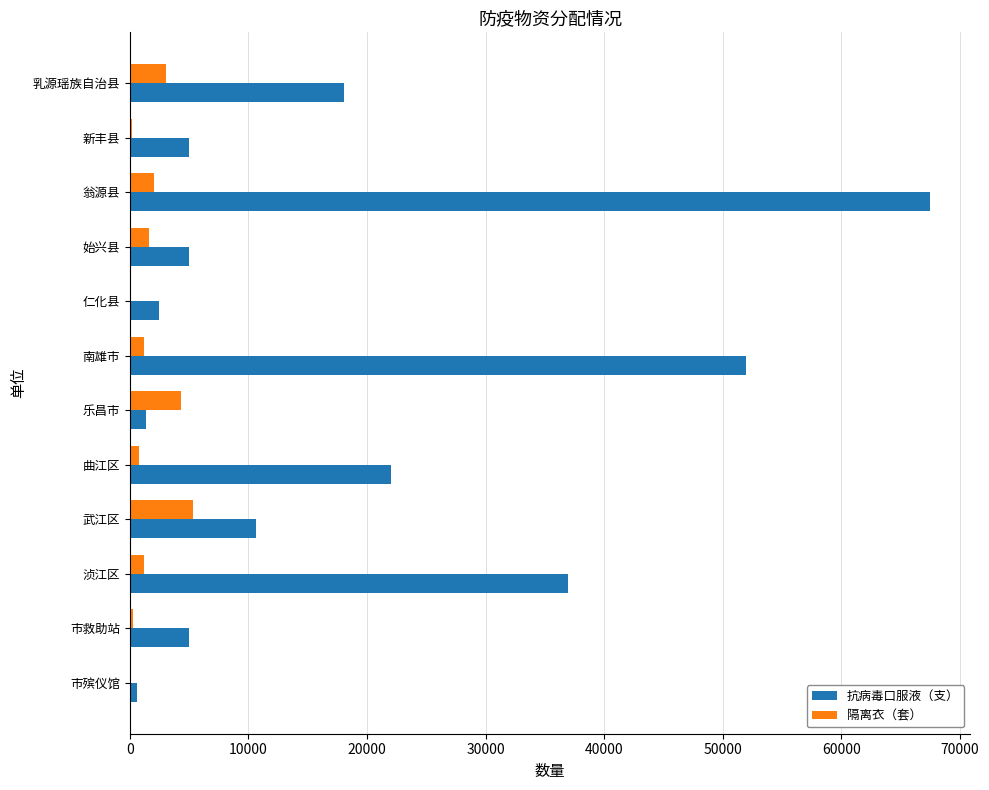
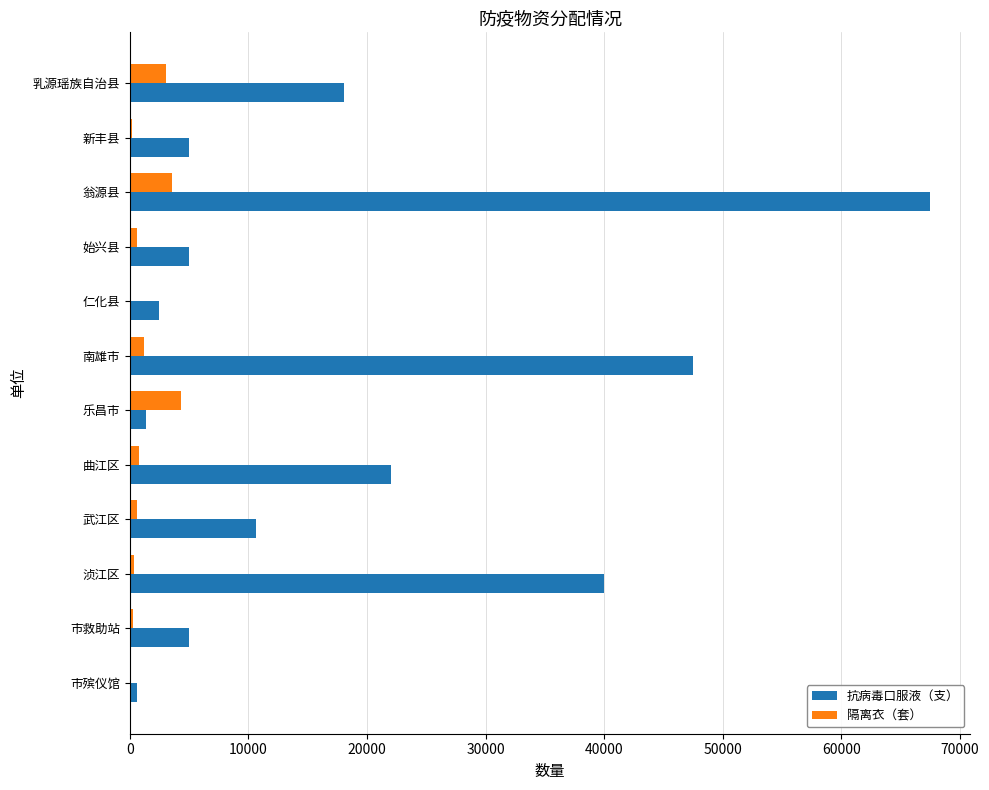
  {
    "抗病毒口服液（支）": {
      "乳源瑶族自治县": 18100,
      "新丰县": 5000,
      "翁源县": 67500,
      "始兴县": 5000,
      "仁化县": 2500,
-     "南雄市": 52000,
+     "南雄市": 47500,
      "乐昌市": 1400,
      "曲江区": 22000,
      "武江区": 10600,
-     "浈江区": 37000,
+     "浈江区": 40000,
      "市救助站": 5000,
      "市殡仪馆": 600
    },
    "隔离衣（套）": {
      "乳源瑶族自治县": 3100,
-     "翁源县": 2100,
-     "始兴县": 1600,
+     "翁源县": 3600,
+     "始兴县": 600,
      "南雄市": 1200,
      "乐昌市": 4300,
      "曲江区": 800,
-     "武江区": 5400,
-     "浈江区": 1200,
+     "武江区": 600,
+     "浈江区": 400,
      "市救助站": 300
    }
  }
